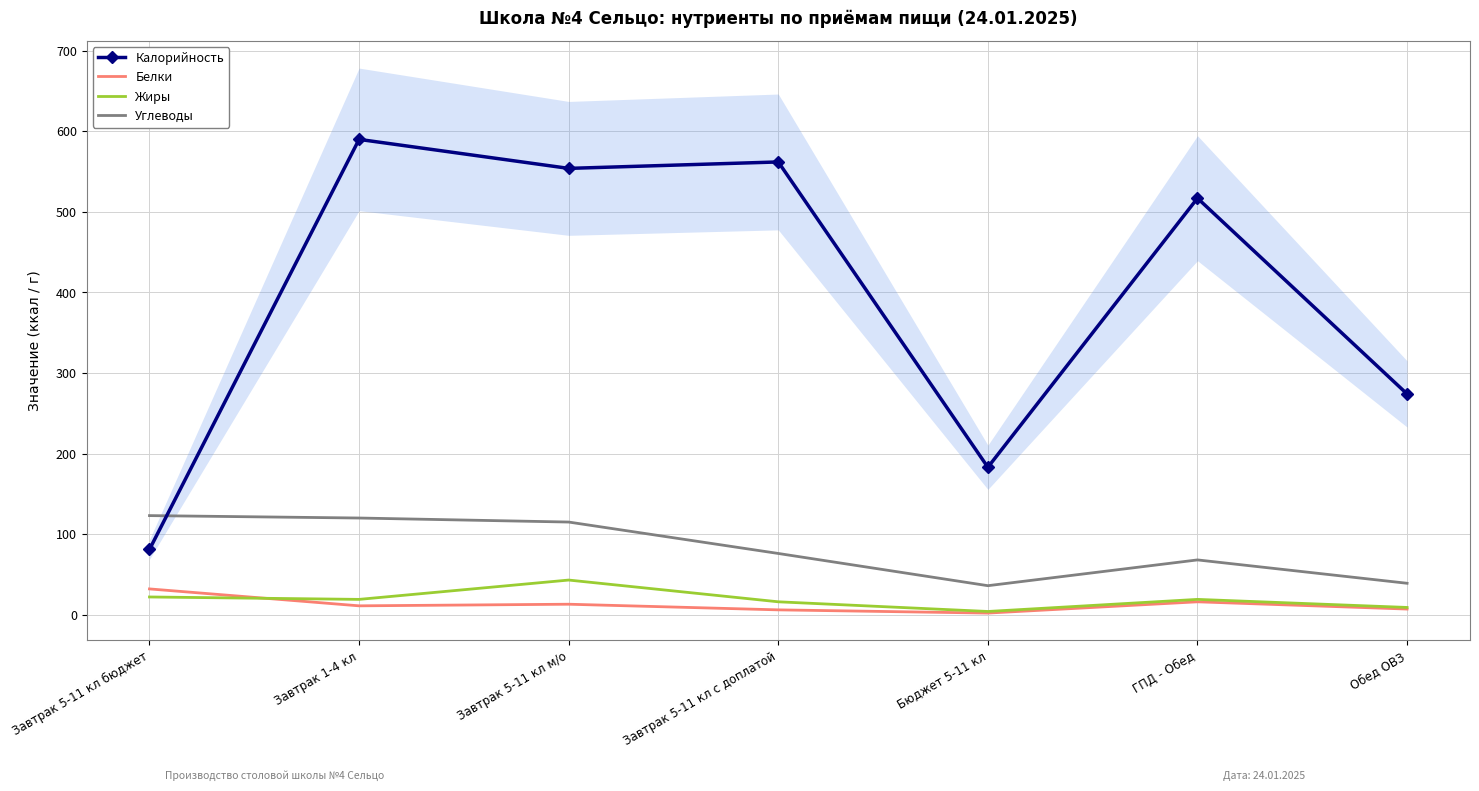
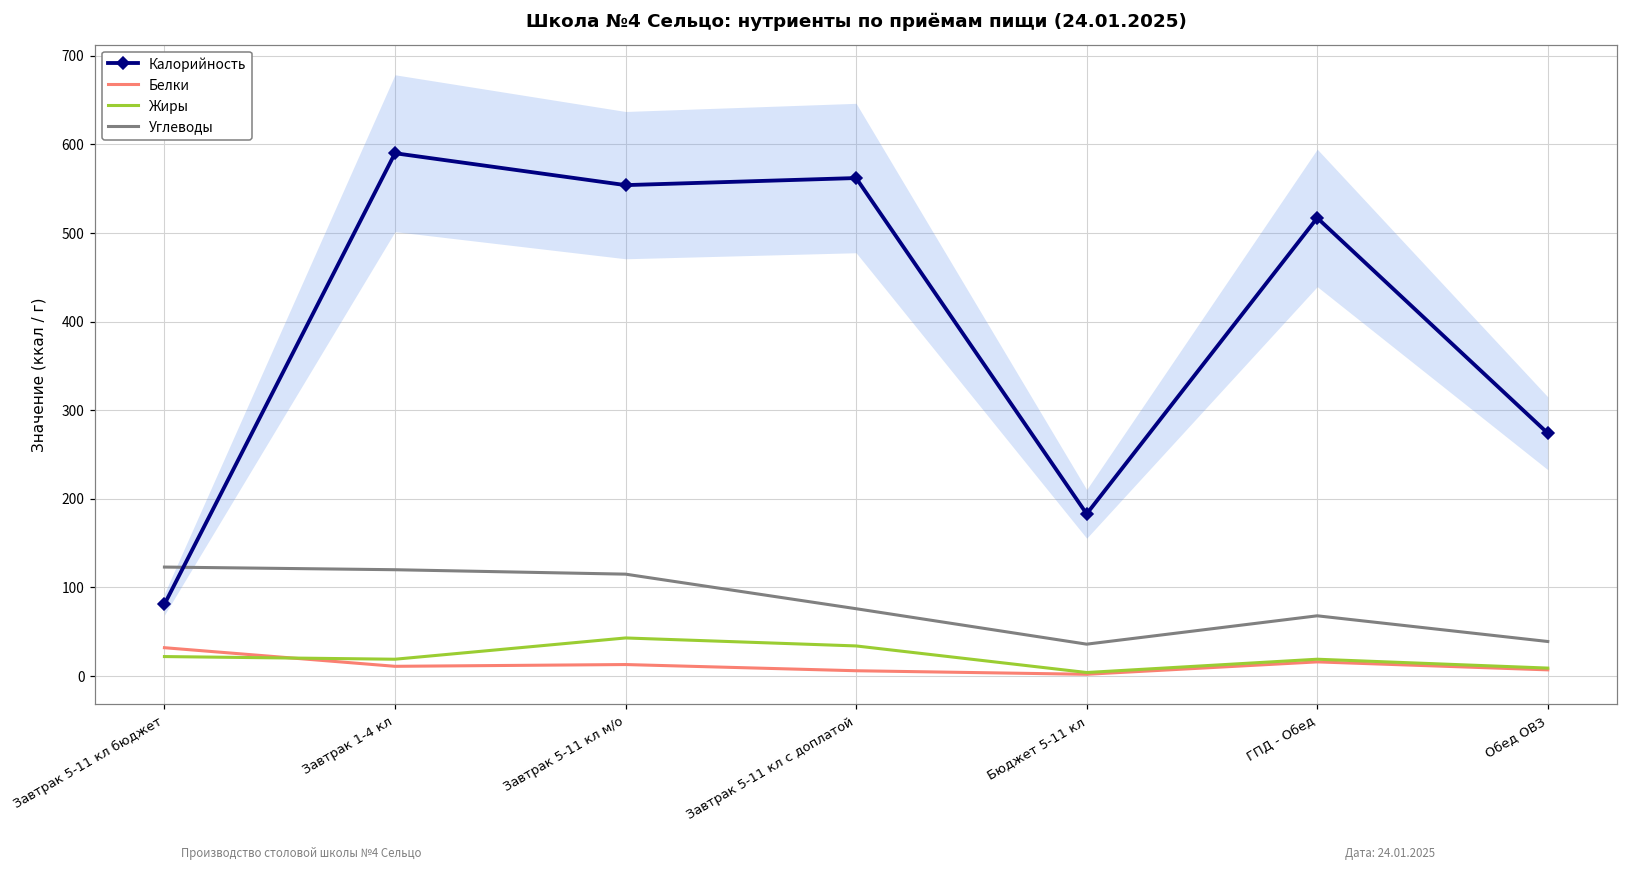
  {
    "Калорийность": {
      "Завтрак 5-11 кл бюджет": 80,
      "Завтрак 1-4 кл": 590,
      "Завтрак 5-11 кл м/о": 550,
      "Завтрак 5-11 кл с доплатой": 560,
      "Бюджет 5-11 кл": 180,
      "ГПД - Обед": 520,
      "Обед ОВЗ": 270
    },
    "Белки": {
      "Завтрак 5-11 кл бюджет": 30,
      "Завтрак 1-4 кл": 10,
      "Завтрак 5-11 кл м/о": 10,
      "Завтрак 5-11 кл с доплатой": 10
    },
    "Жиры": {
      "Завтрак 5-11 кл бюджет": 20,
      "Завтрак 1-4 кл": 20,
      "Завтрак 5-11 кл м/о": 40,
-     "Завтрак 5-11 кл с доплатой": 20
+     "Завтрак 5-11 кл с доплатой": 30
    },
    "Углеводы": {
      "Завтрак 5-11 кл бюджет": 120,
      "Завтрак 1-4 кл": 120,
      "Завтрак 5-11 кл м/о": 120,
      "Завтрак 5-11 кл с доплатой": 80,
      "Бюджет 5-11 кл": 40,
      "ГПД - Обед": 70,
      "Обед ОВЗ": 40
    }
  }
